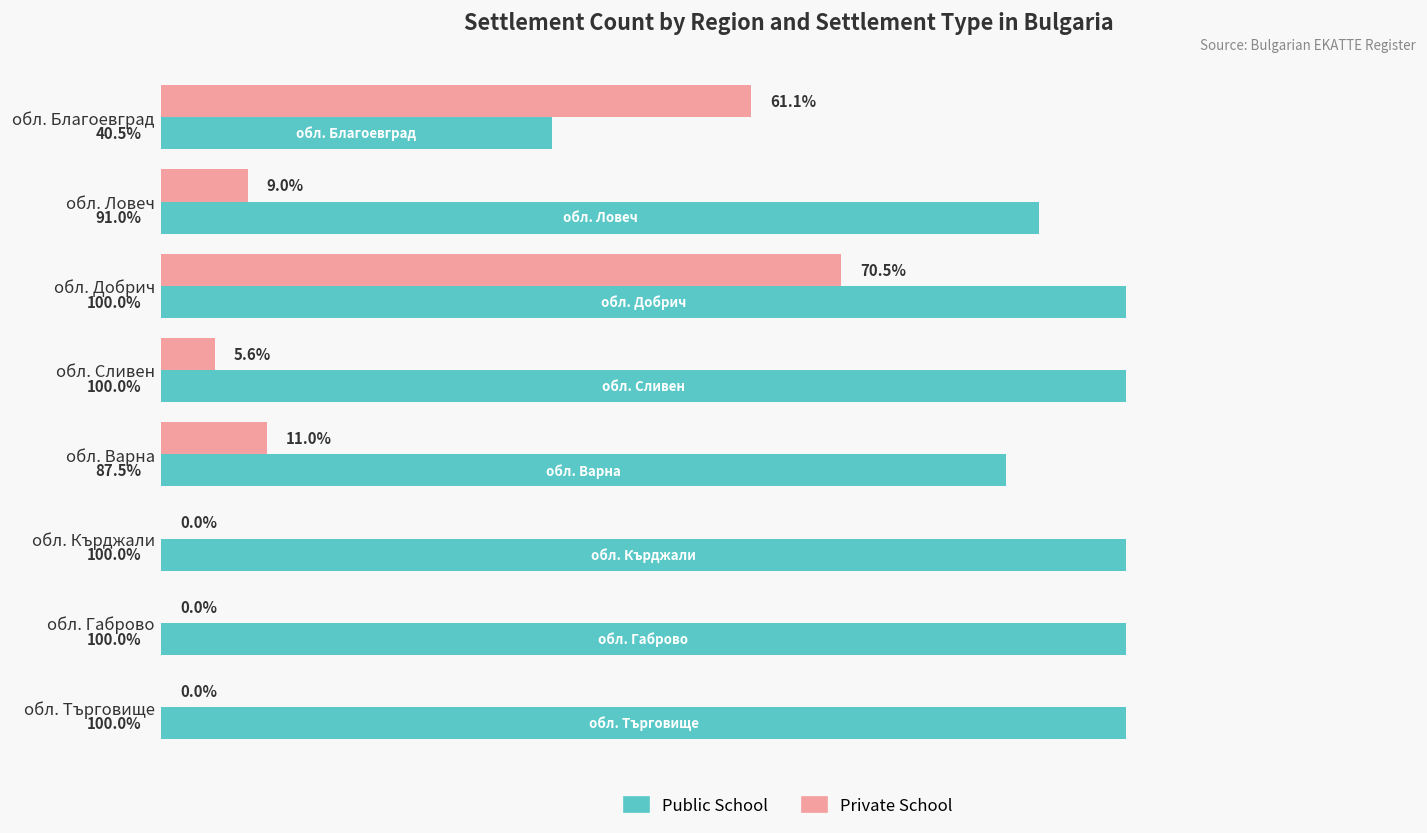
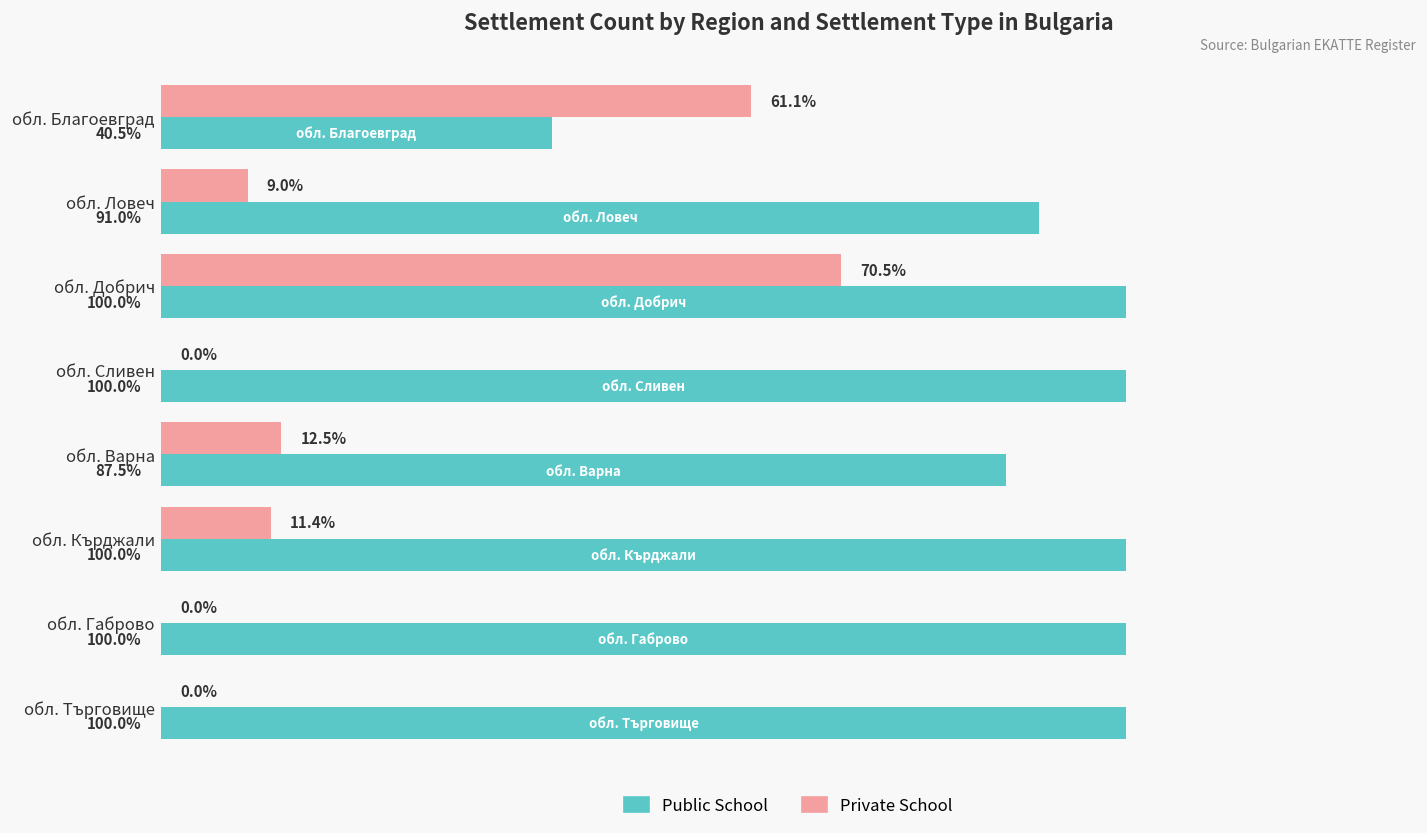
  {
    "Private School": {
      "обл. Благоевград": "61.1%",
      "обл. Ловеч": "9.0%",
      "обл. Добрич": "70.5%",
-     "обл. Сливен": "5.6%",
-     "обл. Варна": "11.0%",
-     "обл. Кърджали": "0.0%",
+     "обл. Сливен": "0.0%",
+     "обл. Варна": "12.5%",
+     "обл. Кърджали": "11.4%",
      "обл. Габрово": "0.0%",
      "обл. Търговище": "0.0%"
    }
  }
